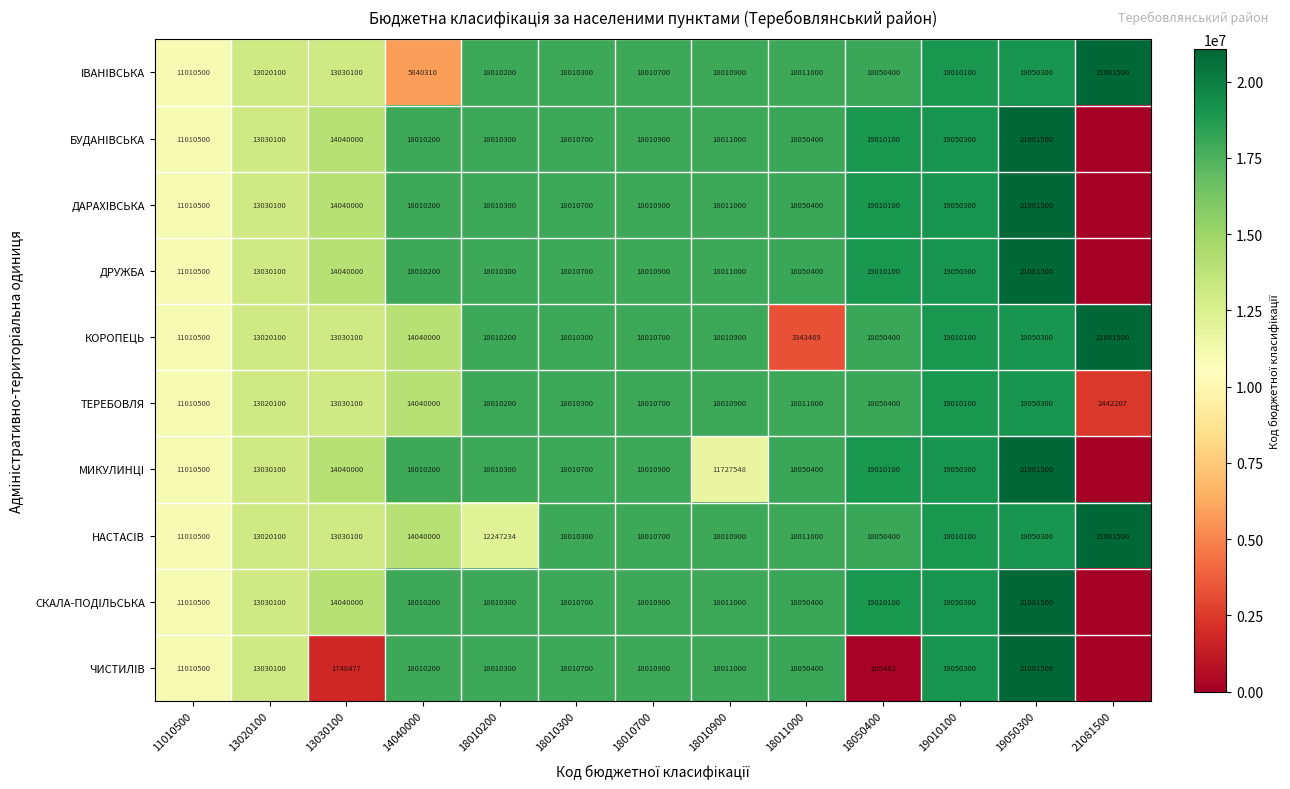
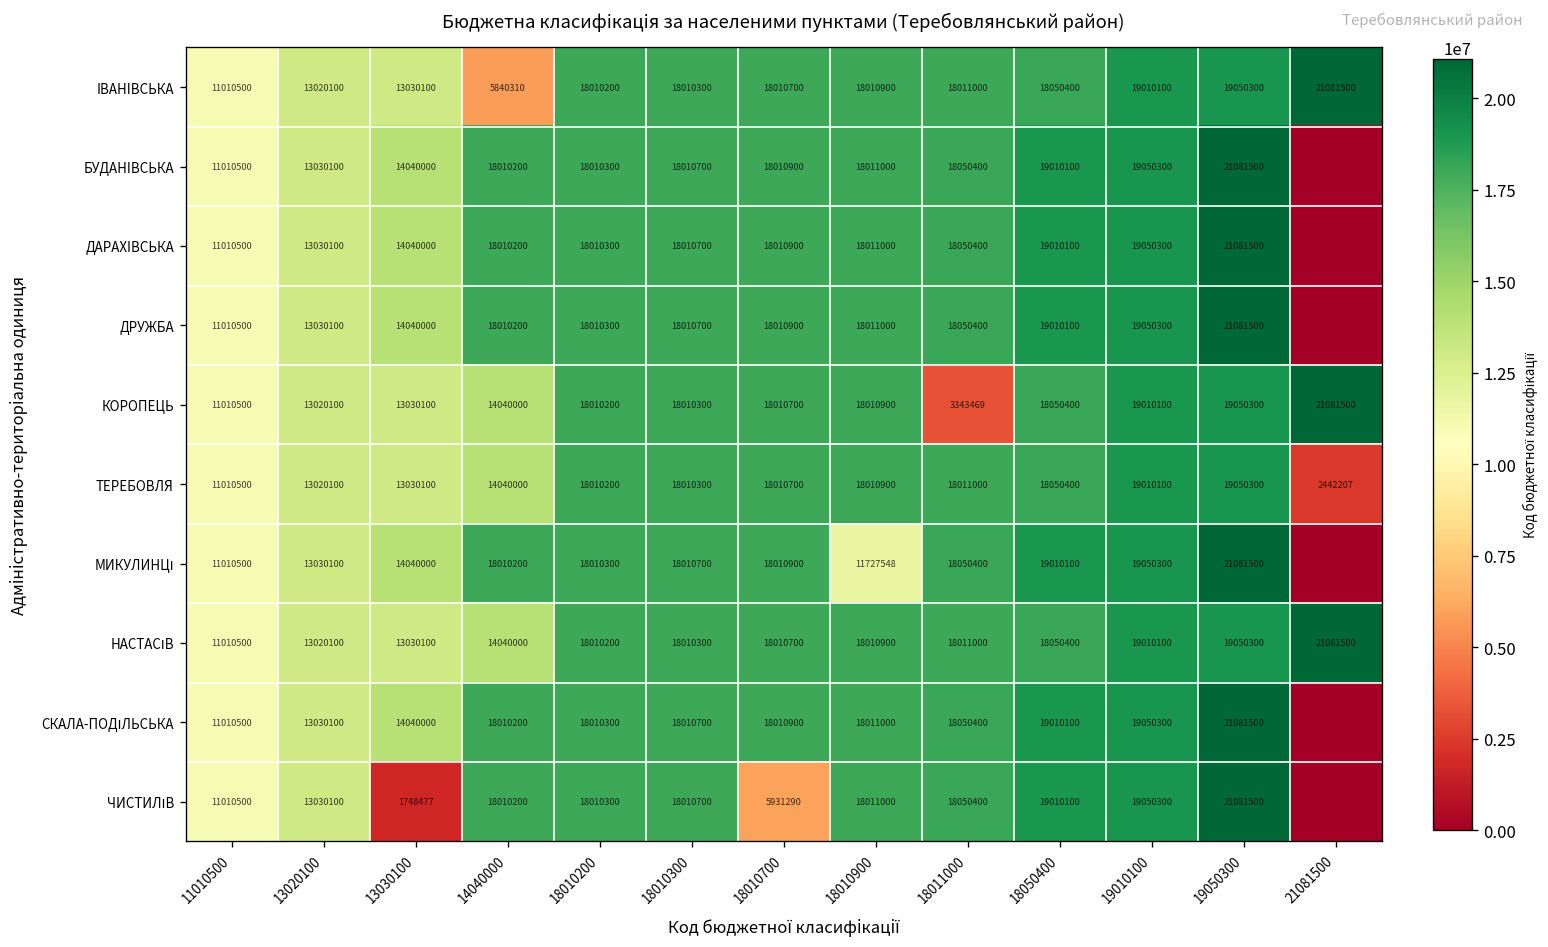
  {
    "IВАНIВСЬКА": {
      "11010500": 11010500,
      "13020100": 13020100,
      "13030100": 13030100,
      "14040000": 5840310,
      "18010200": 18010200,
      "18010300": 18010300,
      "18010700": 18010700,
      "18010900": 18010900,
      "18011000": 18011000,
      "18050400": 18050400,
      "19010100": 19010100,
      "19050300": 19050300,
      "21081500": 21081500
    },
    "БУДАНIВСЬКА": {
      "11010500": 11010500,
      "13020100": 13030100,
      "13030100": 14040000,
      "14040000": 18010200,
      "18010200": 18010300,
      "18010300": 18010700,
      "18010700": 18010900,
      "18010900": 18011000,
      "18011000": 18050400,
      "18050400": 19010100,
      "19010100": 19050300,
      "19050300": 21081500
    },
    "ДАРАХIВСЬКА": {
      "11010500": 11010500,
      "13020100": 13030100,
      "13030100": 14040000,
      "14040000": 18010200,
      "18010200": 18010300,
      "18010300": 18010700,
      "18010700": 18010900,
      "18010900": 18011000,
      "18011000": 18050400,
      "18050400": 19010100,
      "19010100": 19050300,
      "19050300": 21081500
    },
    "ДРУЖБА": {
      "11010500": 11010500,
      "13020100": 13030100,
      "13030100": 14040000,
      "14040000": 18010200,
      "18010200": 18010300,
      "18010300": 18010700,
      "18010700": 18010900,
      "18010900": 18011000,
      "18011000": 18050400,
      "18050400": 19010100,
      "19010100": 19050300,
      "19050300": 21081500
    },
    "КОРОПЕЦЬ": {
      "11010500": 11010500,
      "13020100": 13020100,
      "13030100": 13030100,
      "14040000": 14040000,
      "18010200": 18010200,
      "18010300": 18010300,
      "18010700": 18010700,
      "18010900": 18010900,
      "18011000": 3343469,
      "18050400": 18050400,
      "19010100": 19010100,
      "19050300": 19050300,
      "21081500": 21081500
    },
    "ТЕРЕБОВЛЯ": {
      "11010500": 11010500,
      "13020100": 13020100,
      "13030100": 13030100,
      "14040000": 14040000,
      "18010200": 18010200,
      "18010300": 18010300,
      "18010700": 18010700,
      "18010900": 18010900,
      "18011000": 18011000,
      "18050400": 18050400,
      "19010100": 19010100,
      "19050300": 19050300,
      "21081500": 2442207
    },
    "МИКУЛИНЦІ": {
      "11010500": 11010500,
      "13020100": 13030100,
      "13030100": 14040000,
      "14040000": 18010200,
      "18010200": 18010300,
      "18010300": 18010700,
      "18010700": 18010900,
      "18010900": 11727548,
      "18011000": 18050400,
      "18050400": 19010100,
      "19010100": 19050300,
      "19050300": 21081500
    },
    "НАСТАСІВ": {
      "11010500": 11010500,
      "13020100": 13020100,
      "13030100": 13030100,
      "14040000": 14040000,
-     "18010200": 12247234,
+     "18010200": 18010200,
      "18010300": 18010300,
      "18010700": 18010700,
      "18010900": 18010900,
      "18011000": 18011000,
      "18050400": 18050400,
      "19010100": 19010100,
      "19050300": 19050300,
      "21081500": 21081500
    },
    "СКАЛА-ПОДІЛЬСЬКА": {
      "11010500": 11010500,
      "13020100": 13030100,
      "13030100": 14040000,
      "14040000": 18010200,
      "18010200": 18010300,
      "18010300": 18010700,
      "18010700": 18010900,
      "18010900": 18011000,
      "18011000": 18050400,
      "18050400": 19010100,
      "19010100": 19050300,
      "19050300": 21081500
    },
    "ЧИСТИЛІВ": {
      "11010500": 11010500,
      "13020100": 13030100,
      "13030100": 1748477,
      "14040000": 18010200,
      "18010200": 18010300,
      "18010300": 18010700,
-     "18010700": 18010900,
+     "18010700": 5931290,
      "18010900": 18011000,
      "18011000": 18050400,
-     "18050400": 185482,
+     "18050400": 19010100,
      "19010100": 19050300,
      "19050300": 21081500
    }
  }
